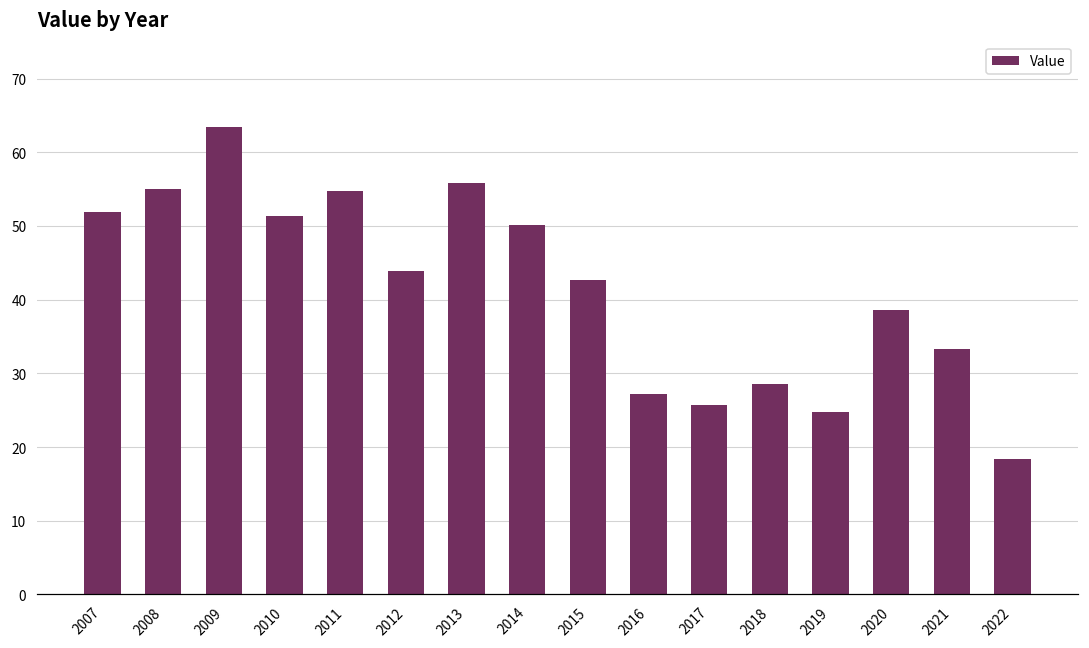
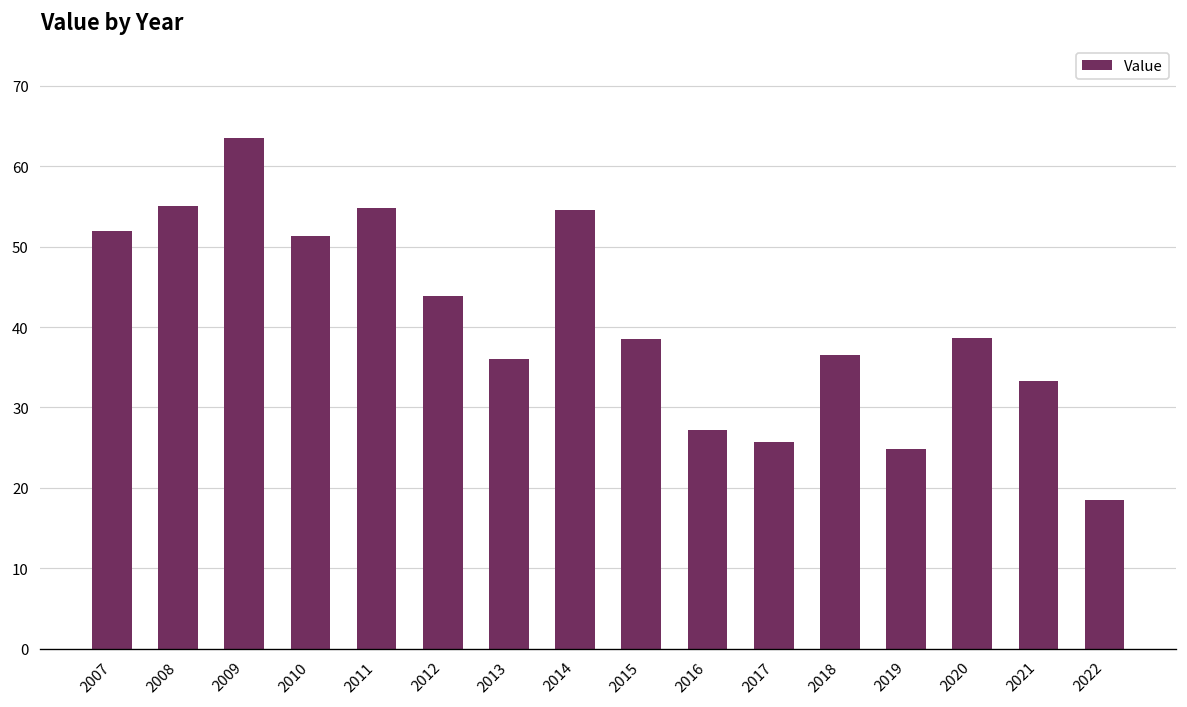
  {
    "2007": 52,
    "2008": 55,
    "2009": 64,
    "2010": 51,
    "2011": 55,
    "2012": 44,
-   "2013": 56,
-   "2014": 50,
-   "2015": 43,
+   "2013": 36,
+   "2014": 55,
+   "2015": 39,
    "2016": 27,
    "2017": 26,
-   "2018": 29,
+   "2018": 37,
    "2019": 25,
    "2020": 39,
    "2021": 33,
    "2022": 18
  }
